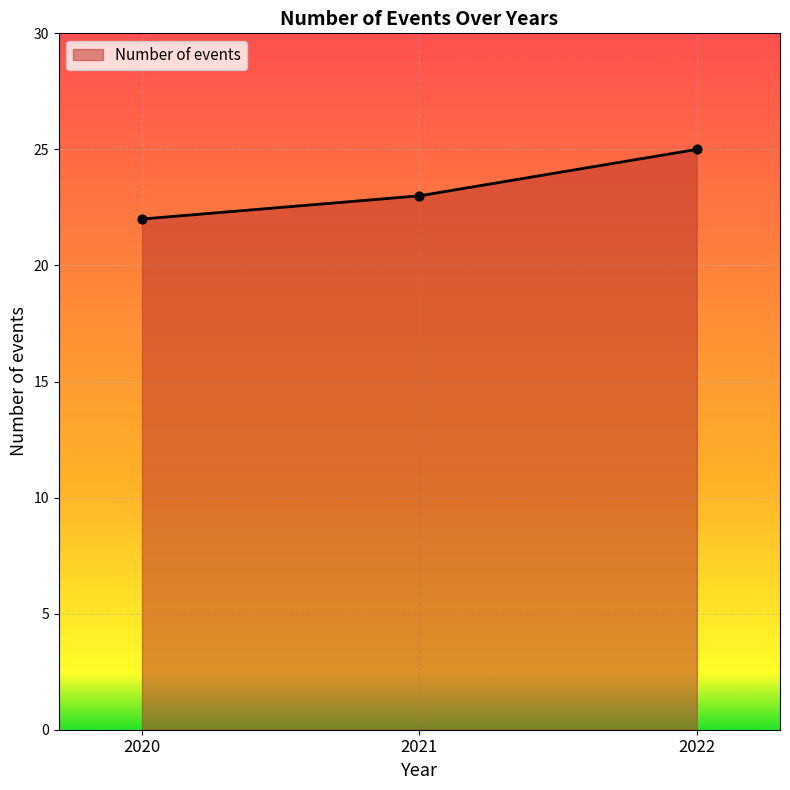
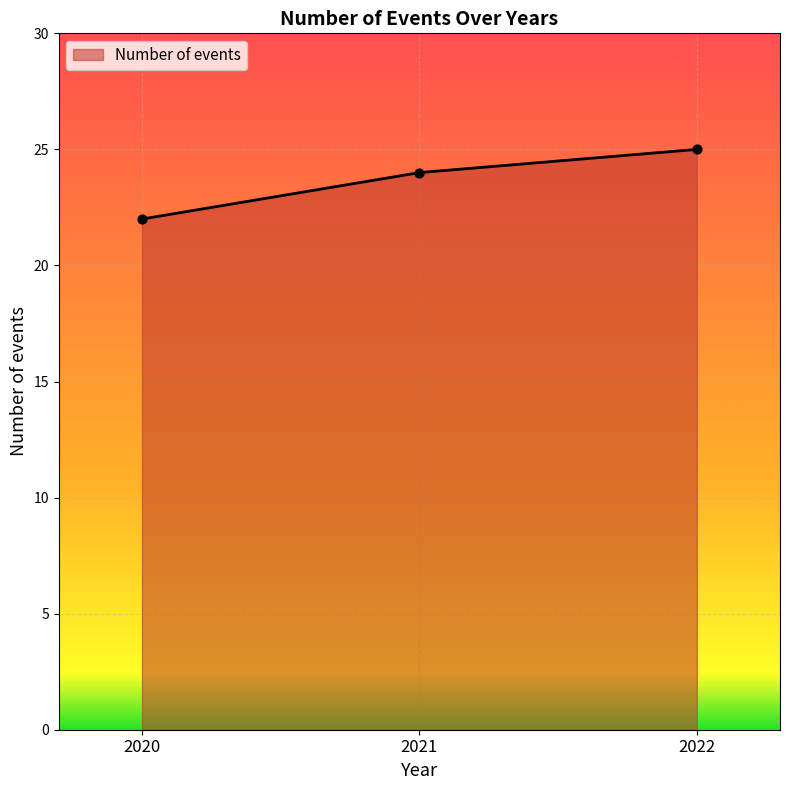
  {
    "2020": 22,
-   "2021": 23,
+   "2021": 24,
    "2022": 25
  }
